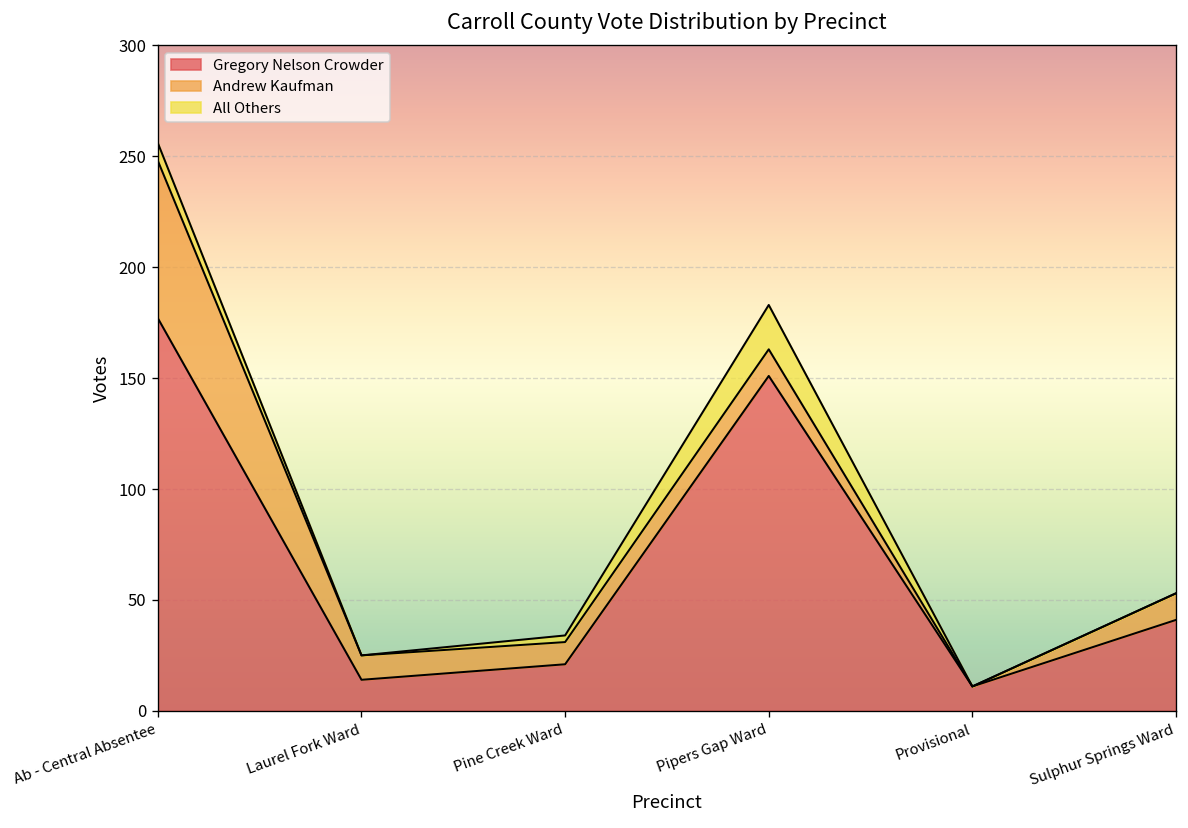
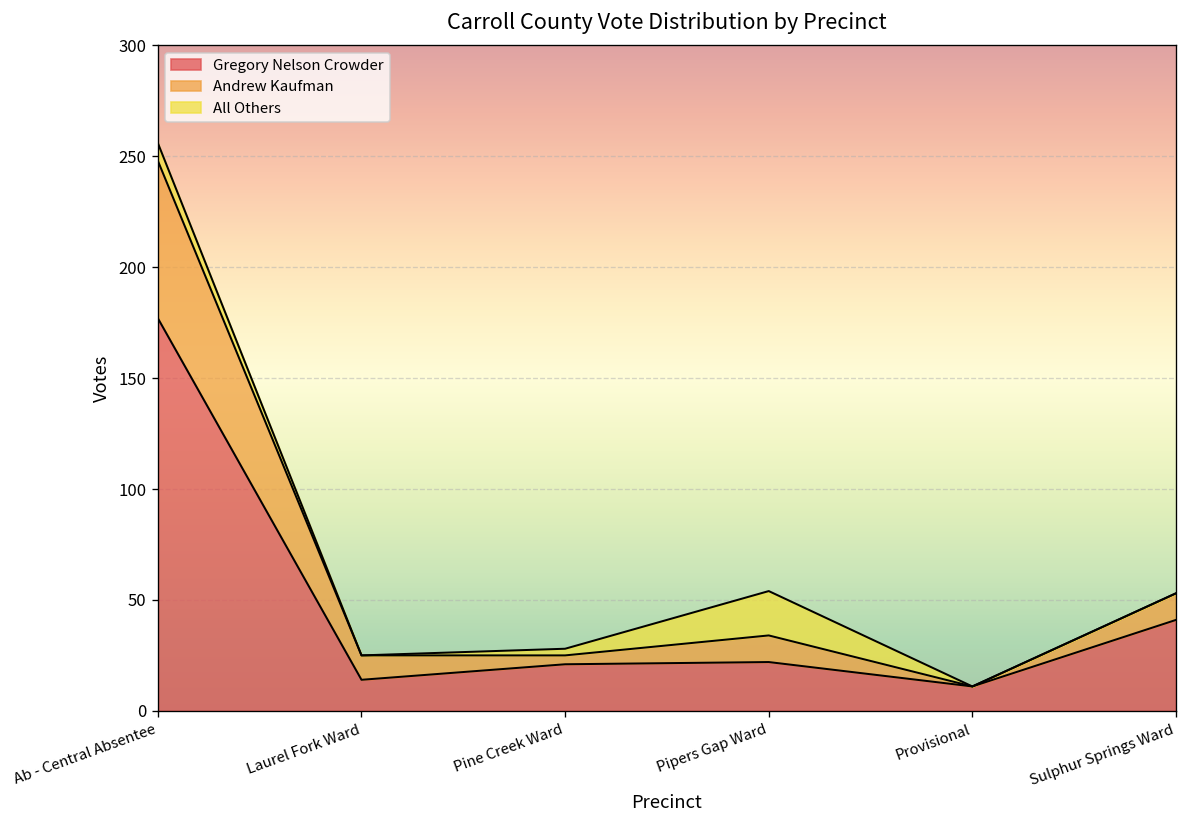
  {
    "Gregory Nelson Crowder": {
      "Ab - Central Absentee": 177,
      "Laurel Fork Ward": 14,
      "Pine Creek Ward": 21,
-     "Pipers Gap Ward": 151,
+     "Pipers Gap Ward": 22,
      "Sulphur Springs Ward": 41
    },
    "Andrew Kaufman": {
      "Ab - Central Absentee": 71,
-     "Pine Creek Ward": 10,
+     "Pine Creek Ward": 4,
      "Pipers Gap Ward": 12
    },
    "All Others": {
      "Ab - Central Absentee": 8,
      "Pine Creek Ward": 3,
      "Pipers Gap Ward": 20
    }
  }
